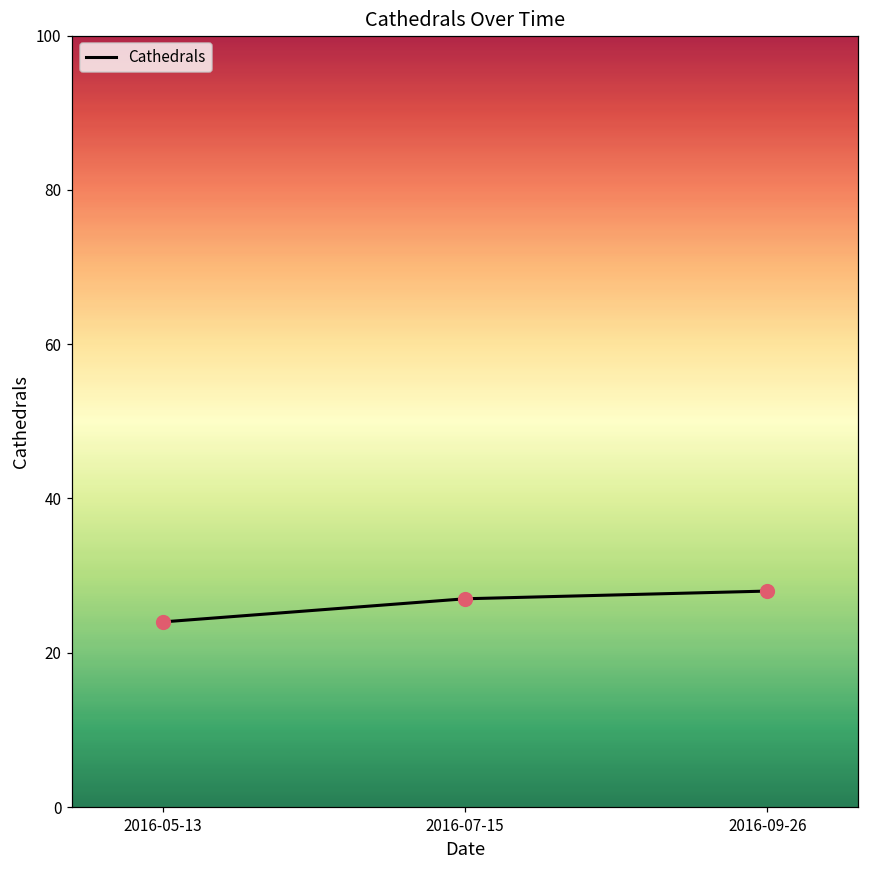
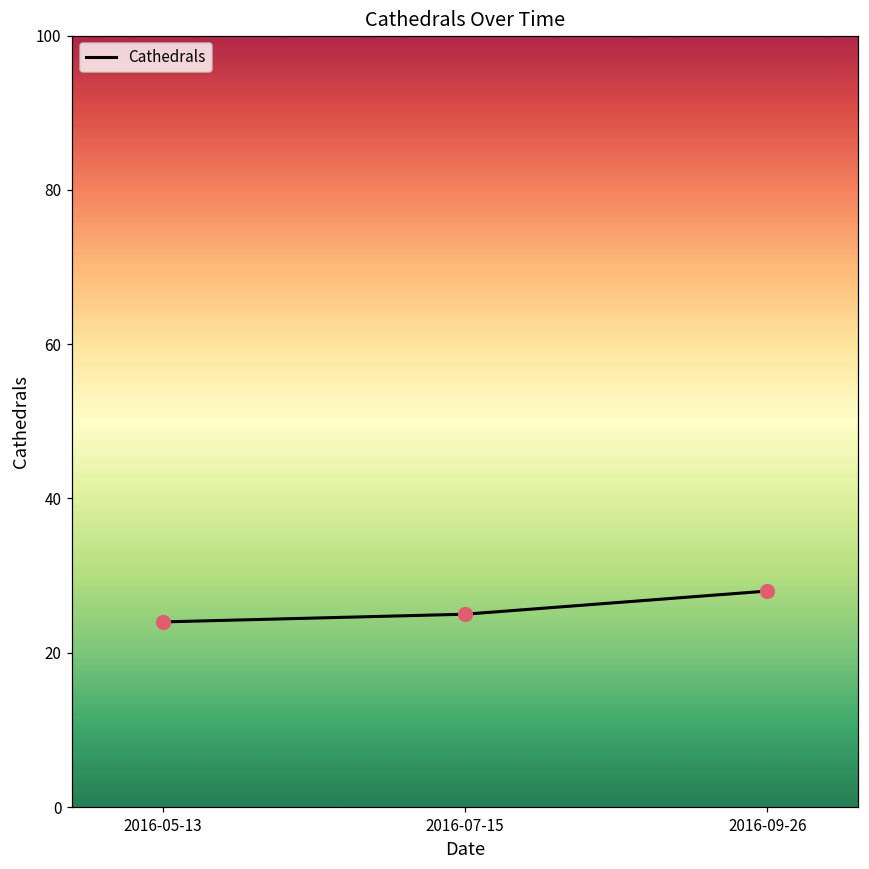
  {
    "2016-05-13": 24,
-   "2016-07-15": 27,
+   "2016-07-15": 25,
    "2016-09-26": 28
  }
